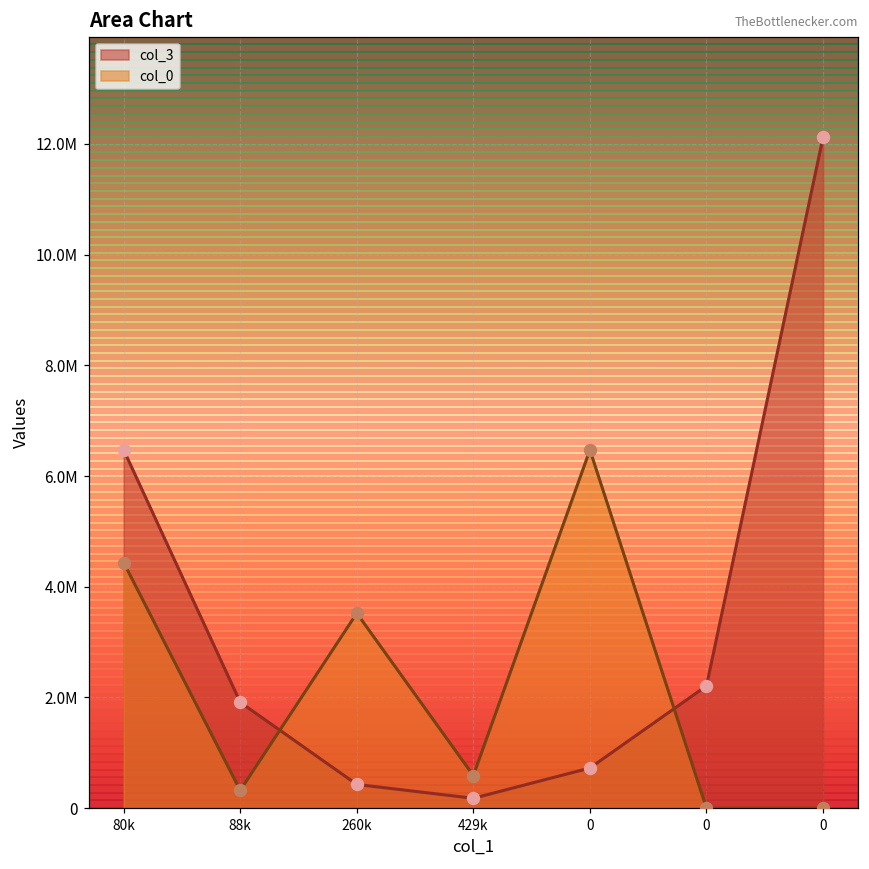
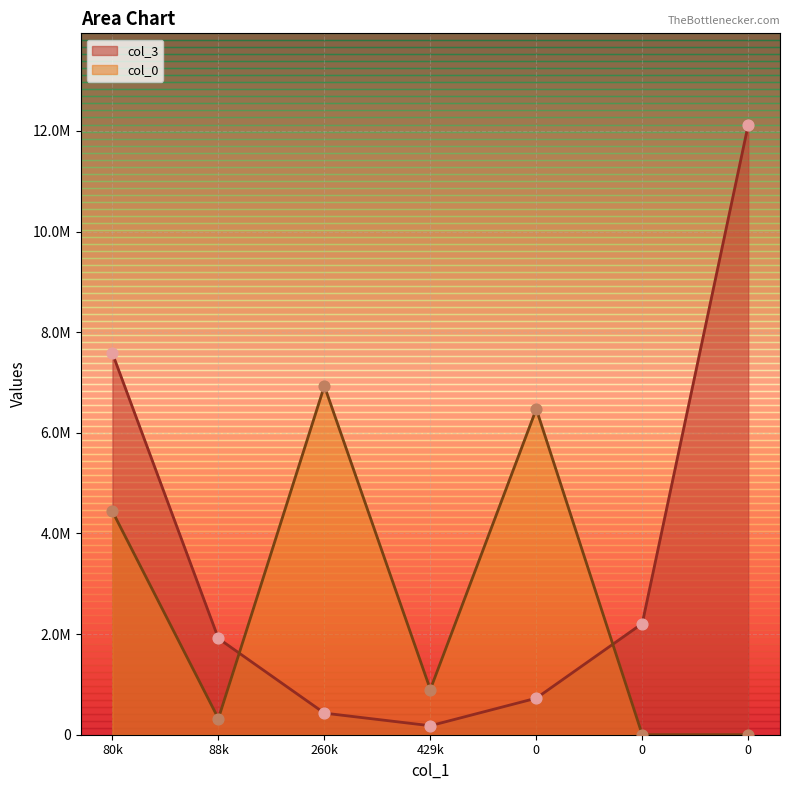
  {
    "col_3": {
-     "80k": 6500000,
+     "80k": 7600000,
      "88k": 1900000,
      "260k": 400000,
      "429k": 200000
    },
    "col_0": {
      "80k": 4400000,
      "88k": 300000,
-     "260k": 3500000,
-     "429k": 600000
+     "260k": 6900000,
+     "429k": 900000
    }
  }
